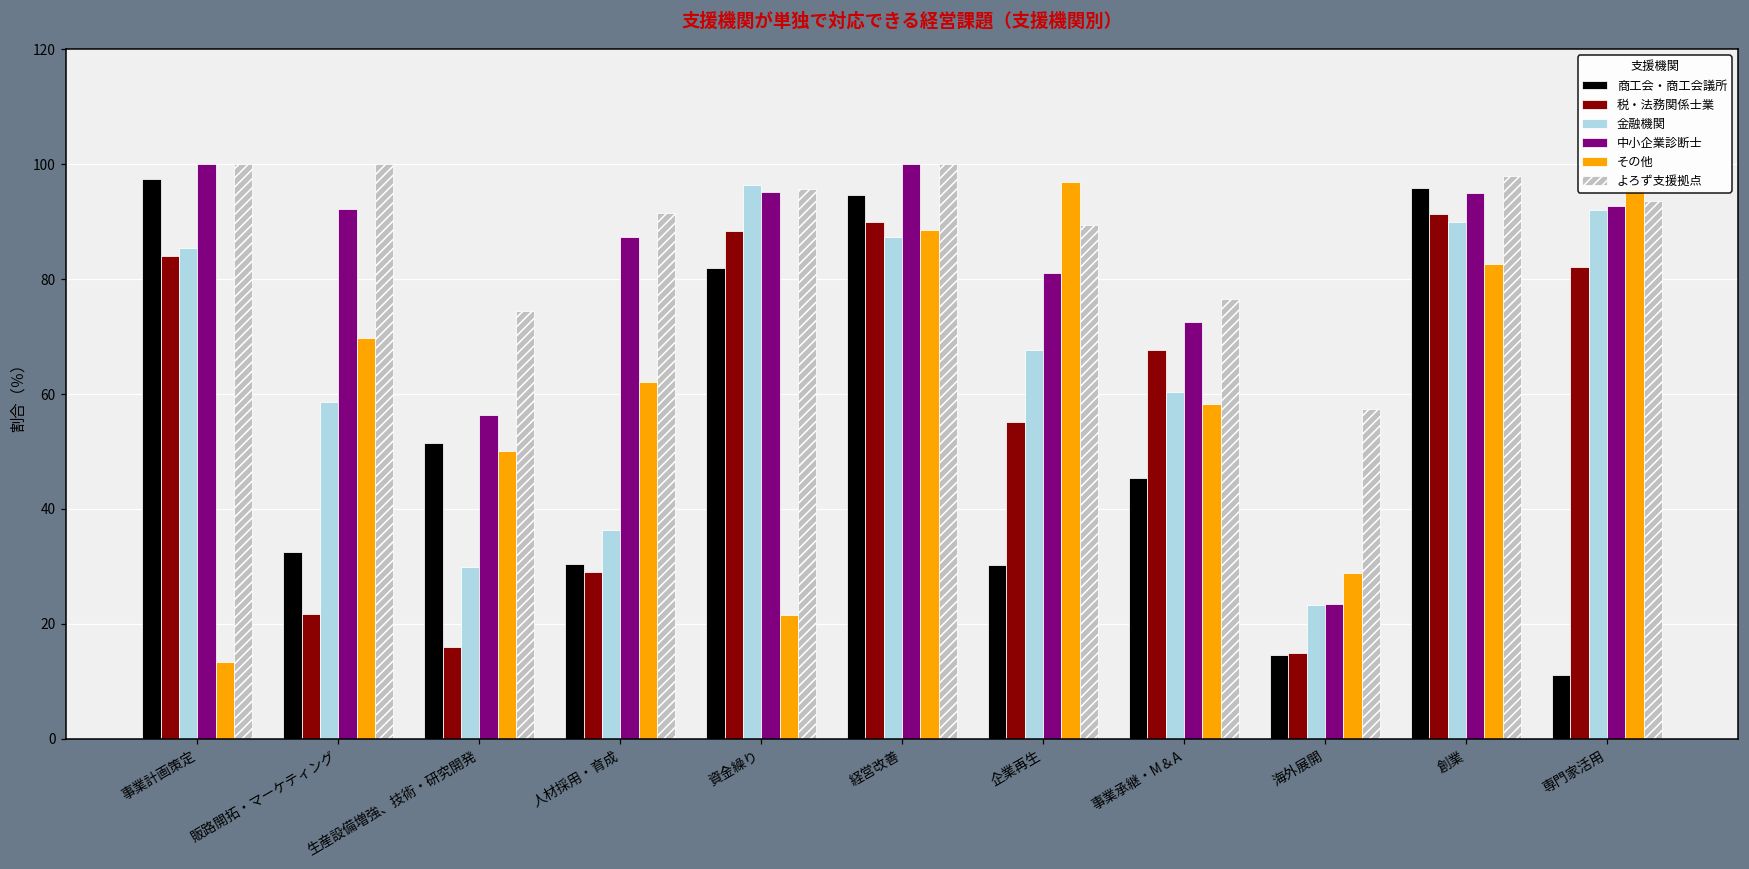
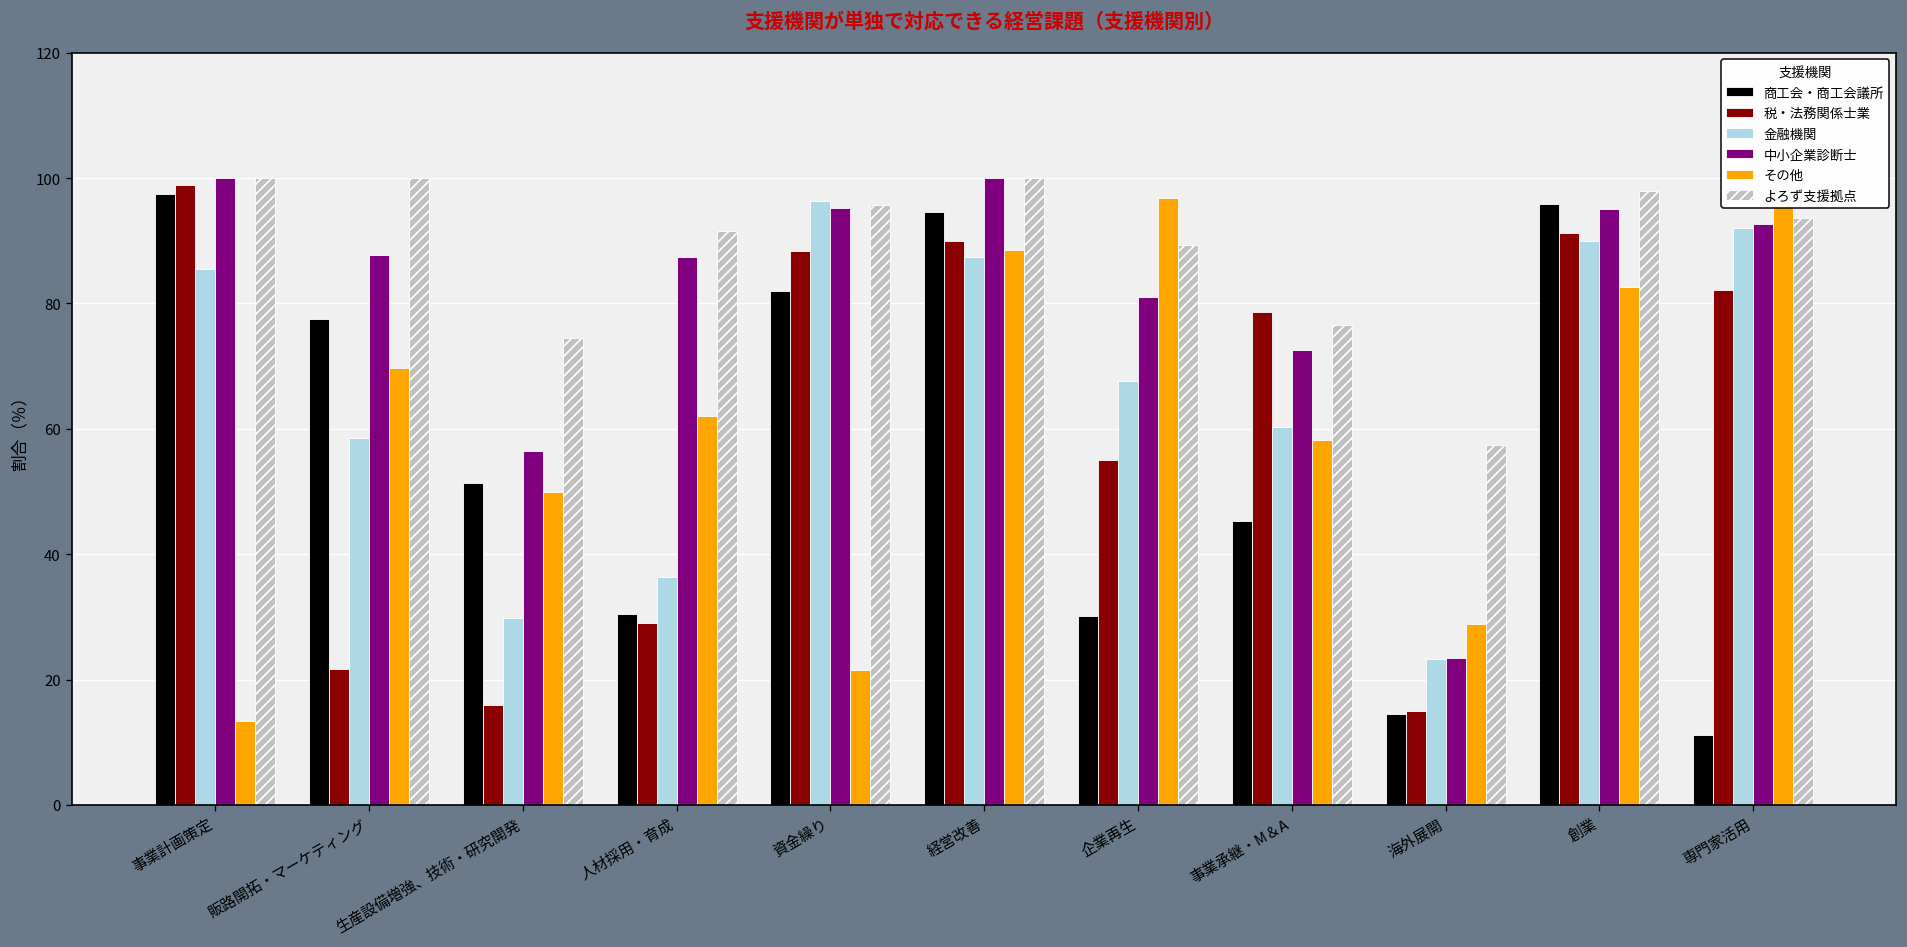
  {
    "商工会・商工会議所": {
      "事業計画策定": 98,
-     "販路開拓・マーケティング": 33,
+     "販路開拓・マーケティング": 78,
      "生産設備増強、技術・研究開発": 51,
      "人材採用・育成": 30,
      "資金繰り": 82,
      "経営改善": 95,
      "企業再生": 30,
      "事業承継・M＆A": 45,
      "海外展開": 15,
      "創業": 96,
      "専門家活用": 11
    },
    "税・法務関係士業": {
-     "事業計画策定": 84,
+     "事業計画策定": 99,
      "販路開拓・マーケティング": 22,
      "生産設備増強、技術・研究開発": 16,
      "人材採用・育成": 29,
      "資金繰り": 88,
      "経営改善": 90,
      "企業再生": 55,
-     "事業承継・M＆A": 68,
+     "事業承継・M＆A": 79,
      "海外展開": 15,
      "創業": 91,
      "専門家活用": 82
    },
    "中小企業診断士": {
      "事業計画策定": 100,
-     "販路開拓・マーケティング": 92,
+     "販路開拓・マーケティング": 88,
      "生産設備増強、技術・研究開発": 56,
      "人材採用・育成": 87,
      "資金繰り": 95,
      "経営改善": 100,
      "企業再生": 81,
      "事業承継・M＆A": 73,
      "海外展開": 24,
      "創業": 95,
      "専門家活用": 93
    },
    "その他": {
      "事業計画策定": 13,
      "販路開拓・マーケティング": 70,
      "生産設備増強、技術・研究開発": 50,
      "人材採用・育成": 62,
      "資金繰り": 22,
      "経営改善": 89,
      "企業再生": 97,
      "事業承継・M＆A": 58,
      "海外展開": 29,
      "創業": 83,
      "専門家活用": 96
    }
  }
